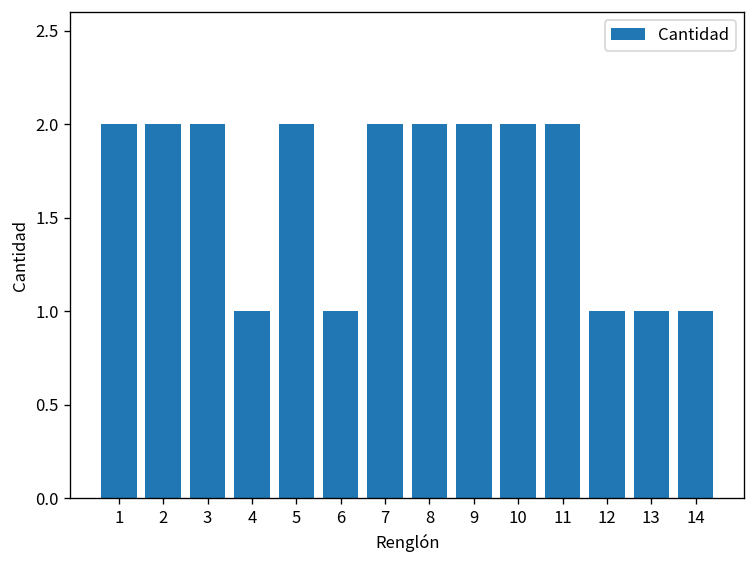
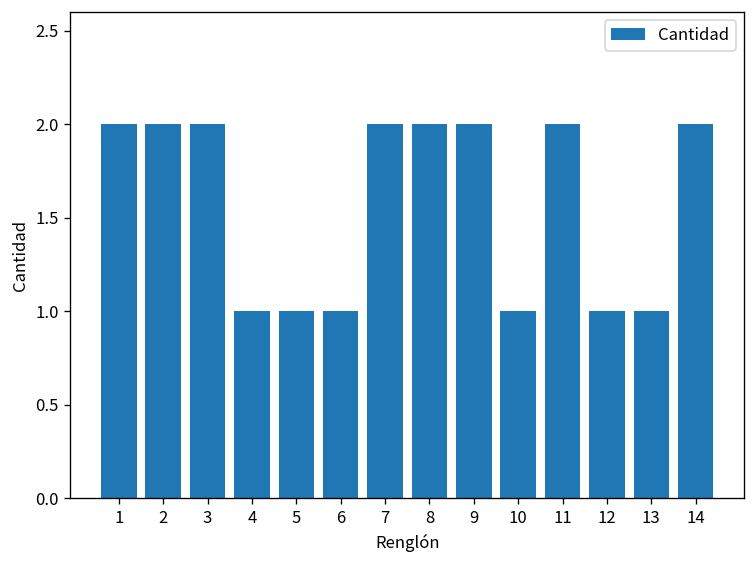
  {
    "1": 2,
    "2": 2,
    "3": 2,
    "4": 1,
-   "5": 2,
+   "5": 1,
    "6": 1,
    "7": 2,
    "8": 2,
    "9": 2,
-   "10": 2,
+   "10": 1,
    "11": 2,
    "12": 1,
    "13": 1,
-   "14": 1
+   "14": 2
  }
